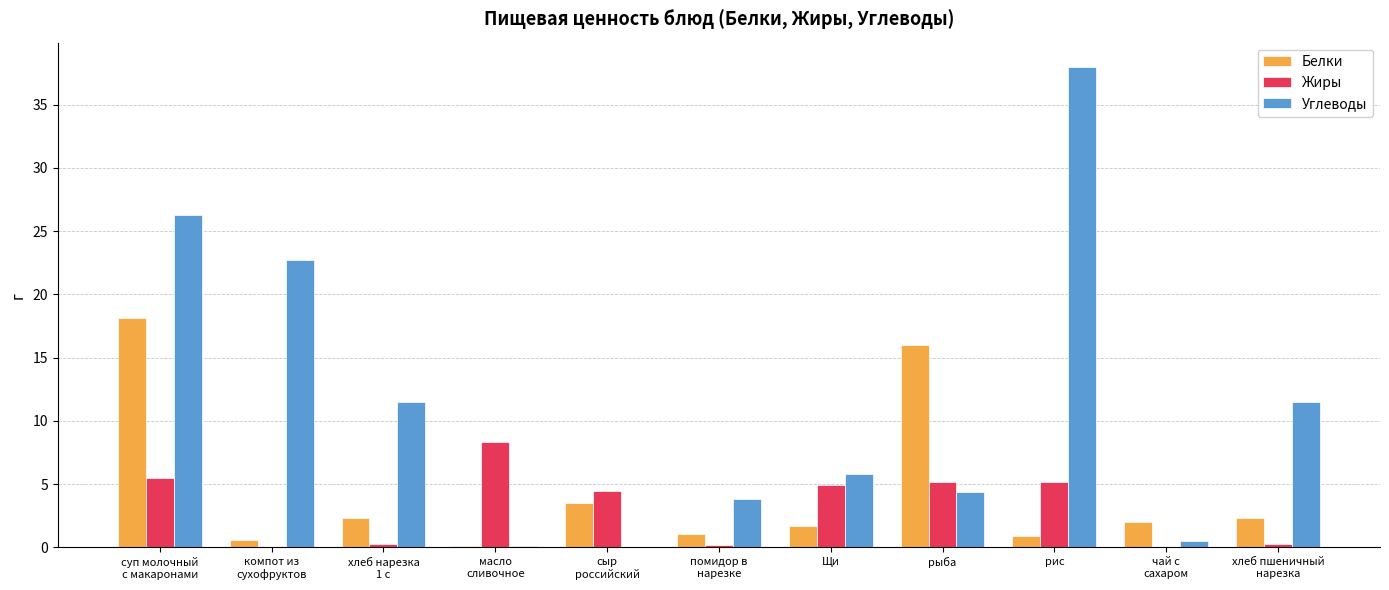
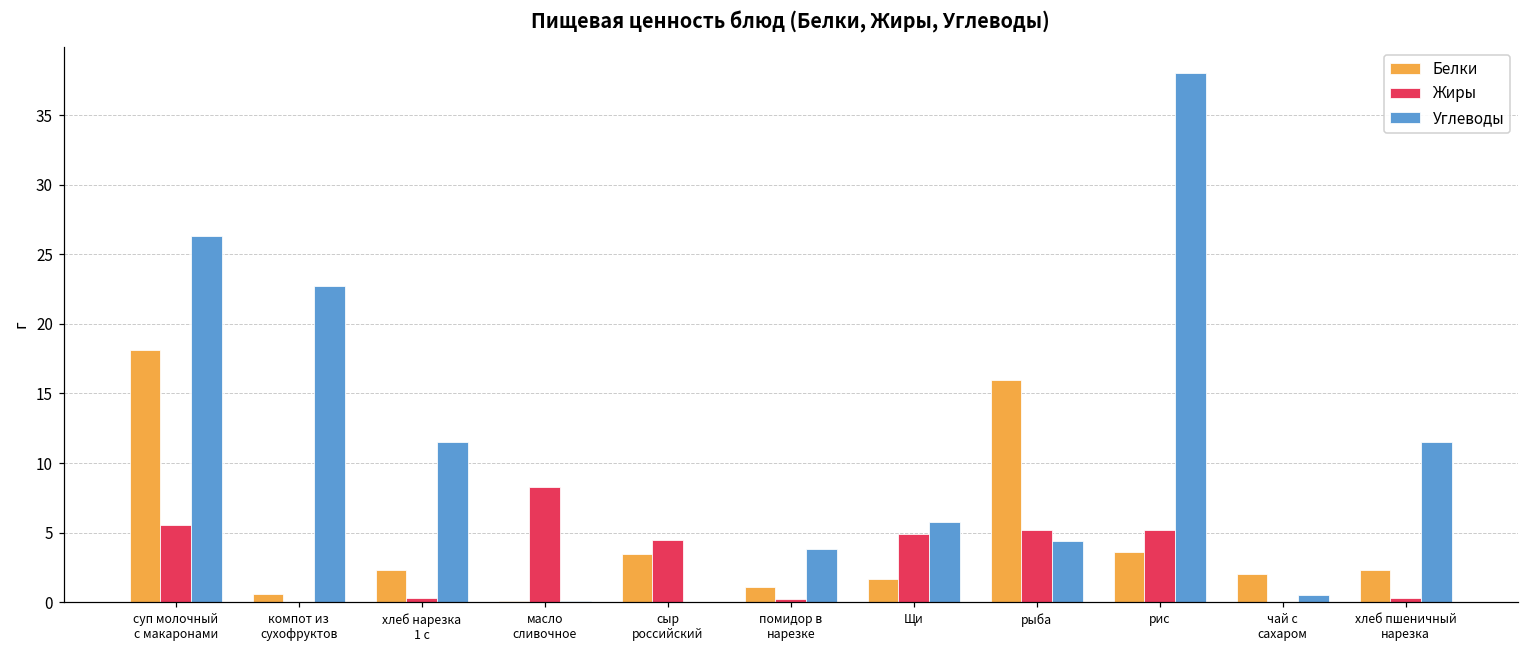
  {
    "Белки": {
      "суп молочный с макаронами": 18.1,
      "компот из сухофруктов": 0.6,
      "хлеб нарезка 1 с": 2.3,
      "сыр российский": 3.5,
      "помидор в нарезке": 1.1,
      "Щи": 1.7,
      "рыба": 16.0,
-     "рис": 0.9,
+     "рис": 3.6,
      "чай с сахаром": 2.0,
      "хлеб пшеничный нарезка": 2.3
    },
    "Жиры": {
      "суп молочный с макаронами": 5.5,
      "компот из сухофруктов": 0.0,
      "хлеб нарезка 1 с": 0.3,
      "масло сливочное": 8.3,
      "сыр российский": 4.5,
      "помидор в нарезке": 0.2,
      "Щи": 4.9,
      "рыба": 5.2,
      "рис": 5.2,
      "чай с сахаром": 0.0,
      "хлеб пшеничный нарезка": 0.3
    },
    "Углеводы": {
      "суп молочный с макаронами": 26.3,
      "компот из сухофруктов": 22.7,
      "хлеб нарезка 1 с": 11.5,
      "сыр российский": 0.0,
      "помидор в нарезке": 3.8,
      "Щи": 5.8,
      "рыба": 4.4,
      "рис": 38.0,
      "чай с сахаром": 0.5,
      "хлеб пшеничный нарезка": 11.5
    }
  }
